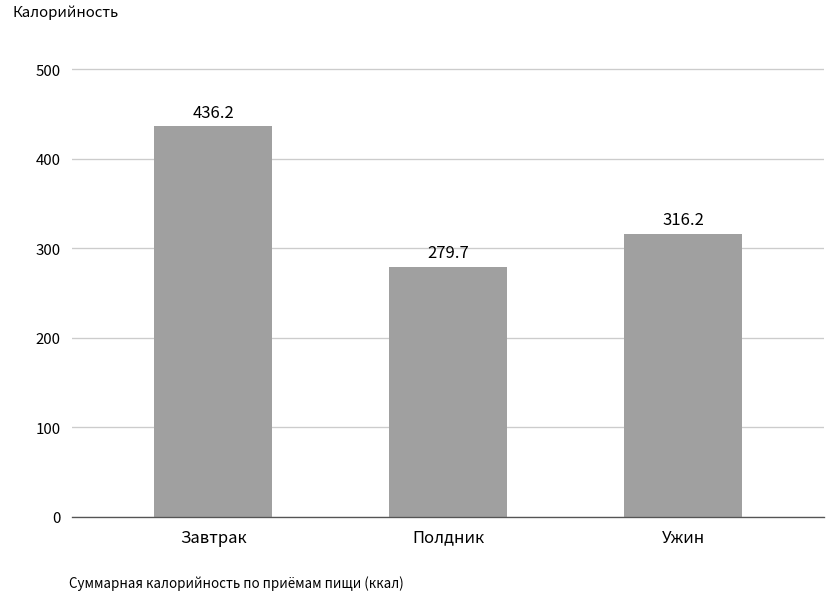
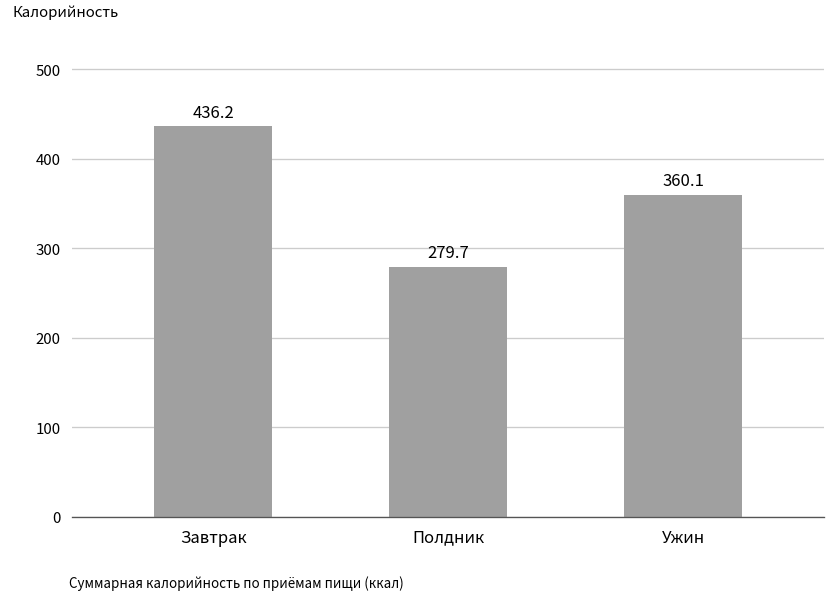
  {
    "Завтрак": 436.2,
    "Полдник": 279.7,
-   "Ужин": 316.2
+   "Ужин": 360.1
  }
